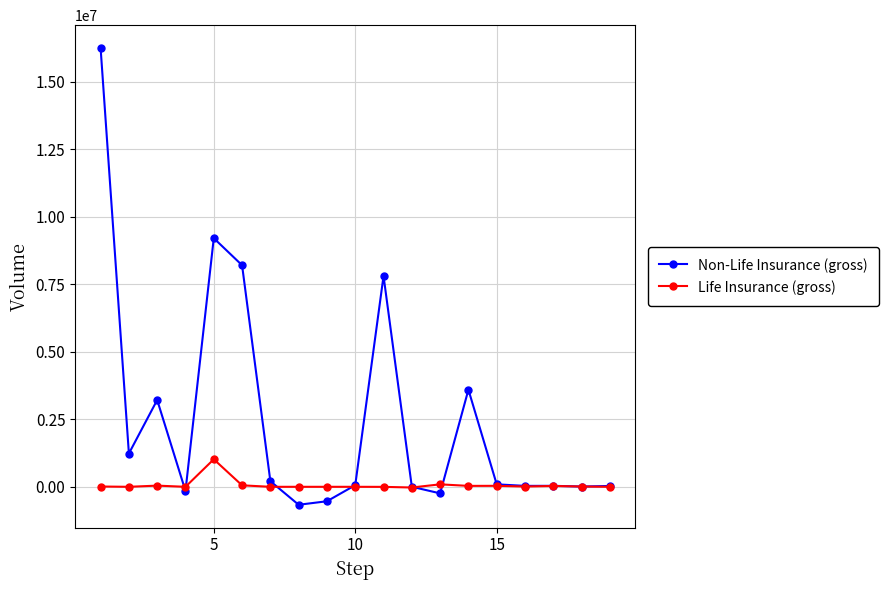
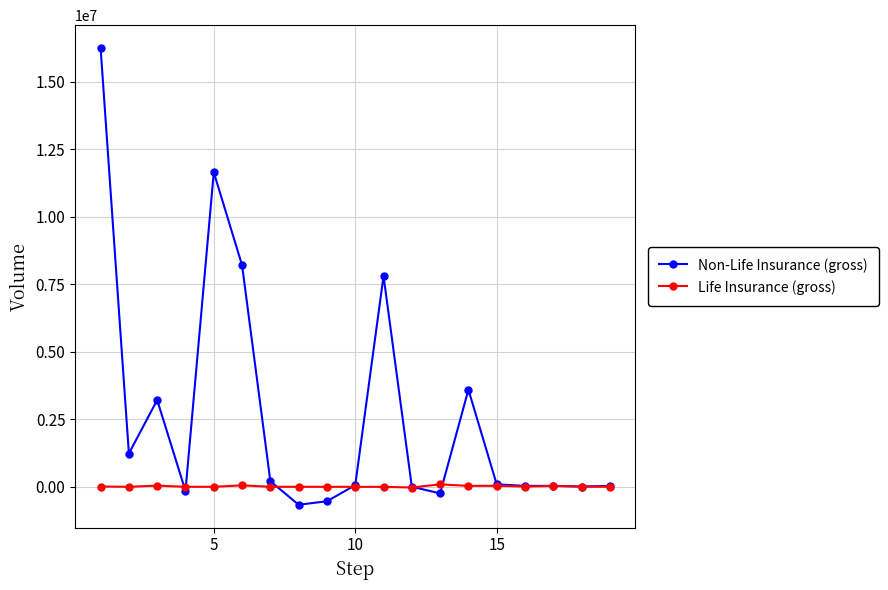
  {
    "Non-Life Insurance (gross)": {
-     "5": 9200000
+     "5": 11700000
    },
    "Life Insurance (gross)": {
-     "5": 1000000
+     "5": 0
    }
  }
